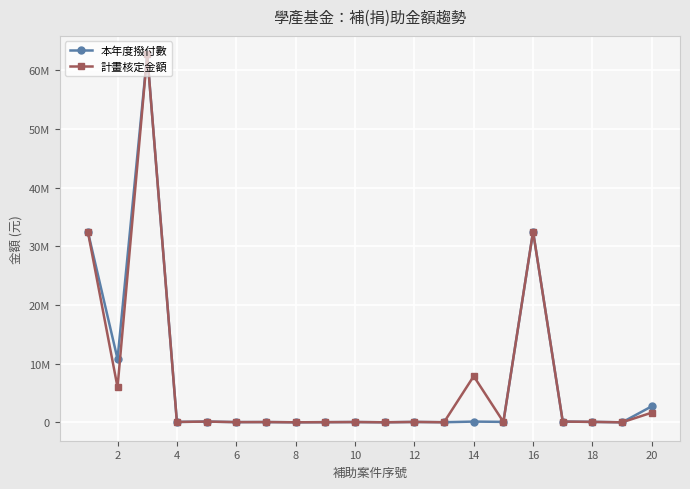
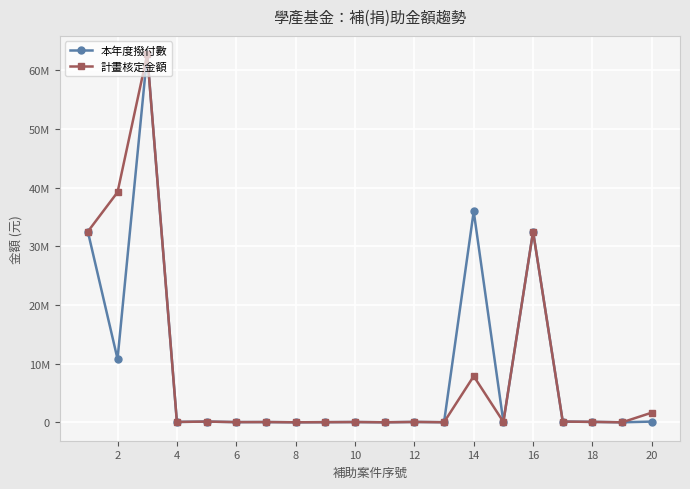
  {
    "本年度撥付數": {
      "2": 11000000,
-     "14": 0,
-     "20": 3000000
+     "14": 36000000,
+     "20": 0
    },
    "計畫核定金額": {
-     "2": 6000000,
+     "2": 39000000,
      "14": 8000000,
      "20": 2000000
    }
  }
